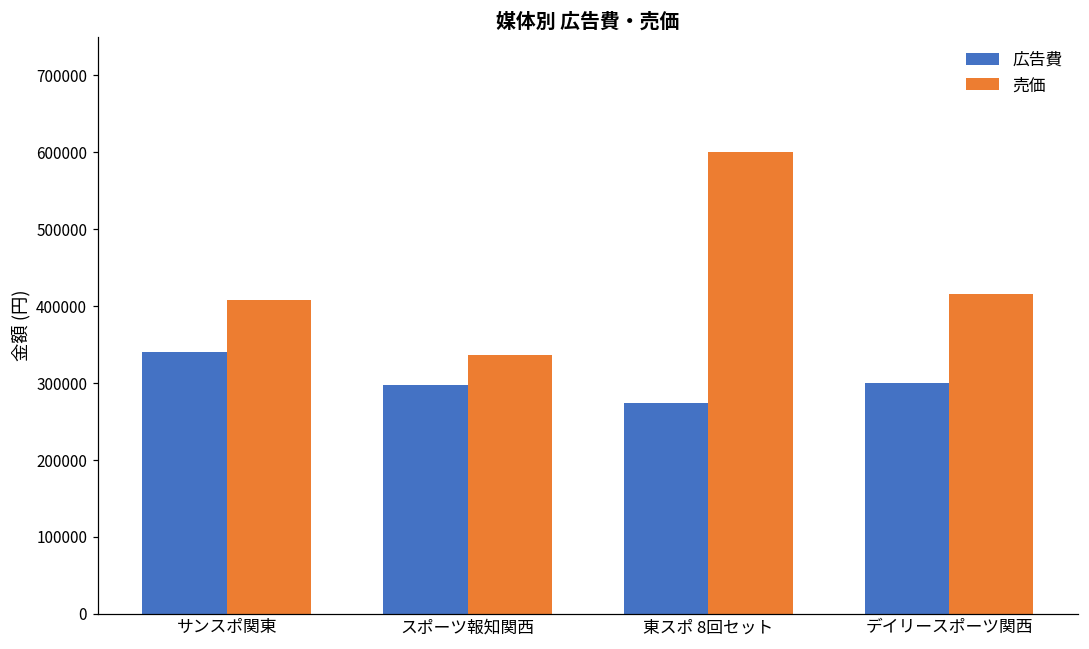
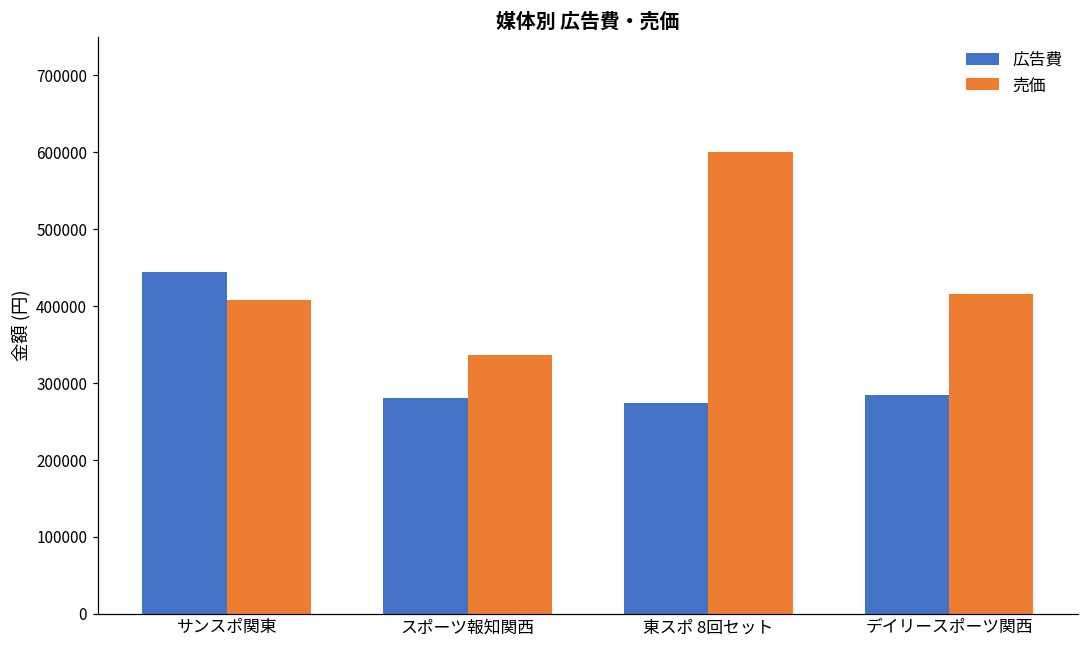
  {
    "広告費": {
-     "サンスポ関東": 340000,
-     "スポーツ報知関西": 300000,
+     "サンスポ関東": 440000,
+     "スポーツ報知関西": 280000,
      "東スポ 8回セット": 270000,
-     "デイリースポーツ関西": 300000
+     "デイリースポーツ関西": 280000
    },
    "売価": {
      "サンスポ関東": 410000,
      "スポーツ報知関西": 340000,
      "東スポ 8回セット": 600000,
      "デイリースポーツ関西": 420000
    }
  }
